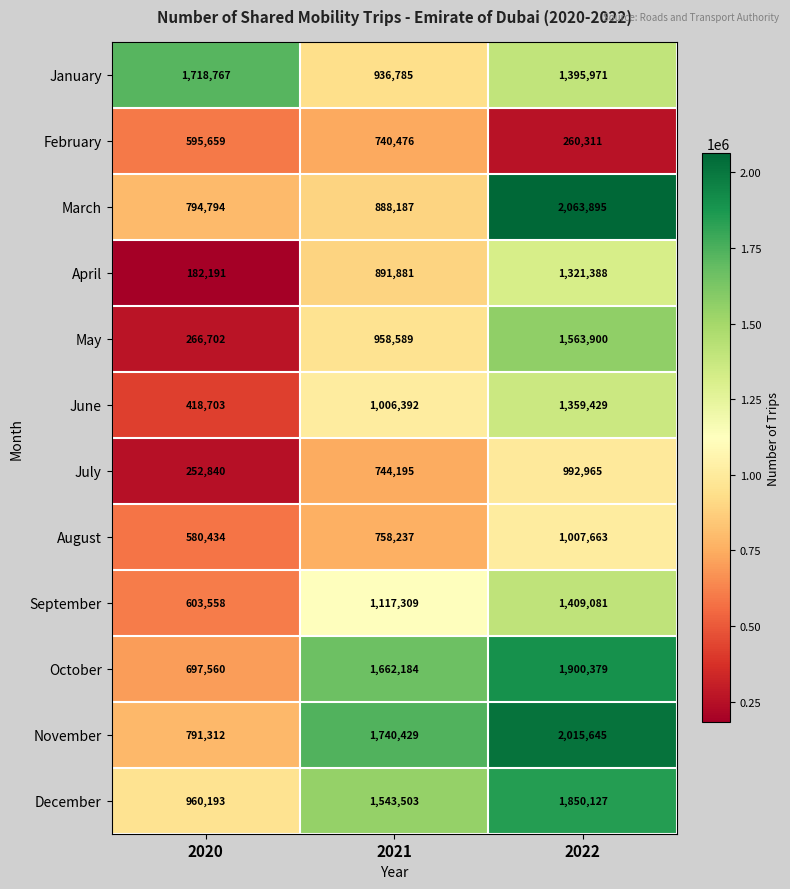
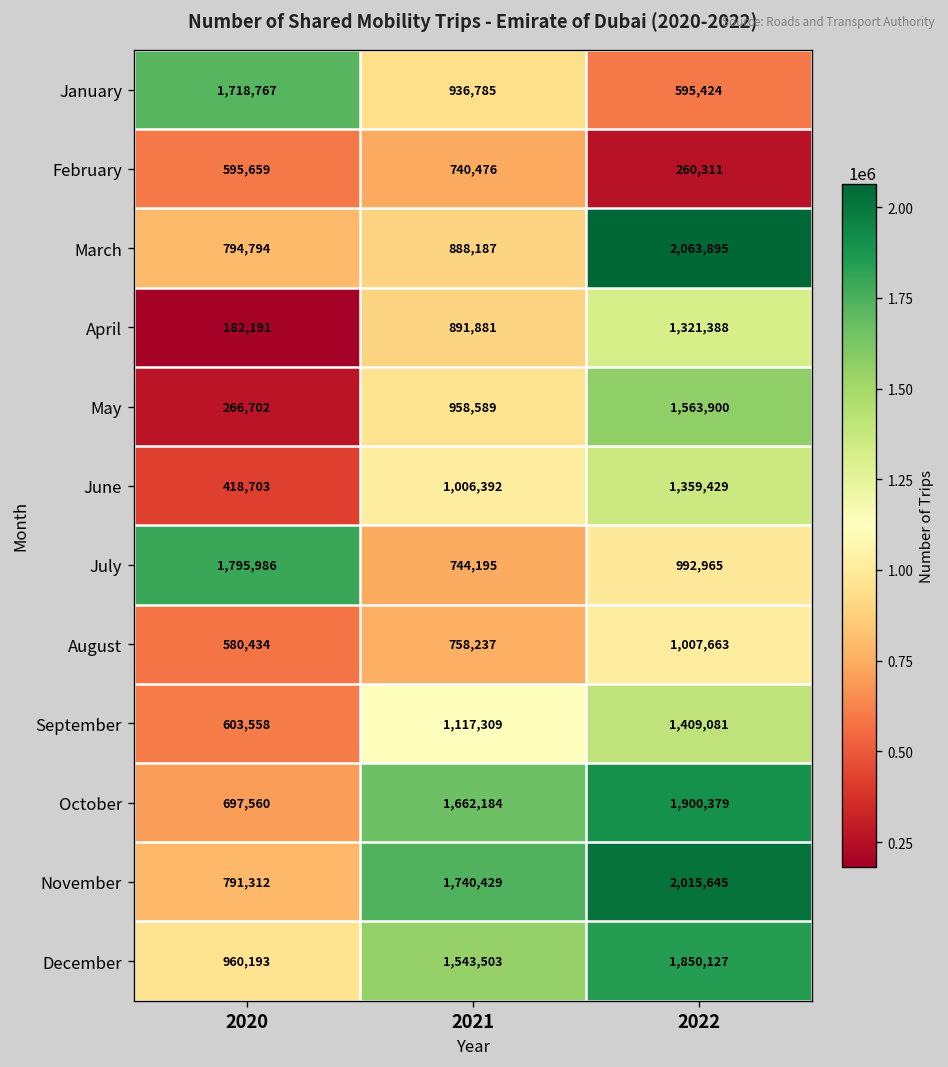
  {
    "January": {
      "2020": "1,718,767",
      "2021": "936,785",
-     "2022": "1,395,971"
+     "2022": "595,424"
    },
    "February": {
      "2020": "595,659",
      "2021": "740,476",
      "2022": "260,311"
    },
    "March": {
      "2020": "794,794",
      "2021": "888,187",
      "2022": "2,063,895"
    },
    "April": {
      "2020": "182,191",
      "2021": "891,881",
      "2022": "1,321,388"
    },
    "May": {
      "2020": "266,702",
      "2021": "958,589",
      "2022": "1,563,900"
    },
    "June": {
      "2020": "418,703",
      "2021": "1,006,392",
      "2022": "1,359,429"
    },
    "July": {
-     "2020": "252,840",
+     "2020": "1,795,986",
      "2021": "744,195",
      "2022": "992,965"
    },
    "August": {
      "2020": "580,434",
      "2021": "758,237",
      "2022": "1,007,663"
    },
    "September": {
      "2020": "603,558",
      "2021": "1,117,309",
      "2022": "1,409,081"
    },
    "October": {
      "2020": "697,560",
      "2021": "1,662,184",
      "2022": "1,900,379"
    },
    "November": {
      "2020": "791,312",
      "2021": "1,740,429",
      "2022": "2,015,645"
    },
    "December": {
      "2020": "960,193",
      "2021": "1,543,503",
      "2022": "1,850,127"
    }
  }
